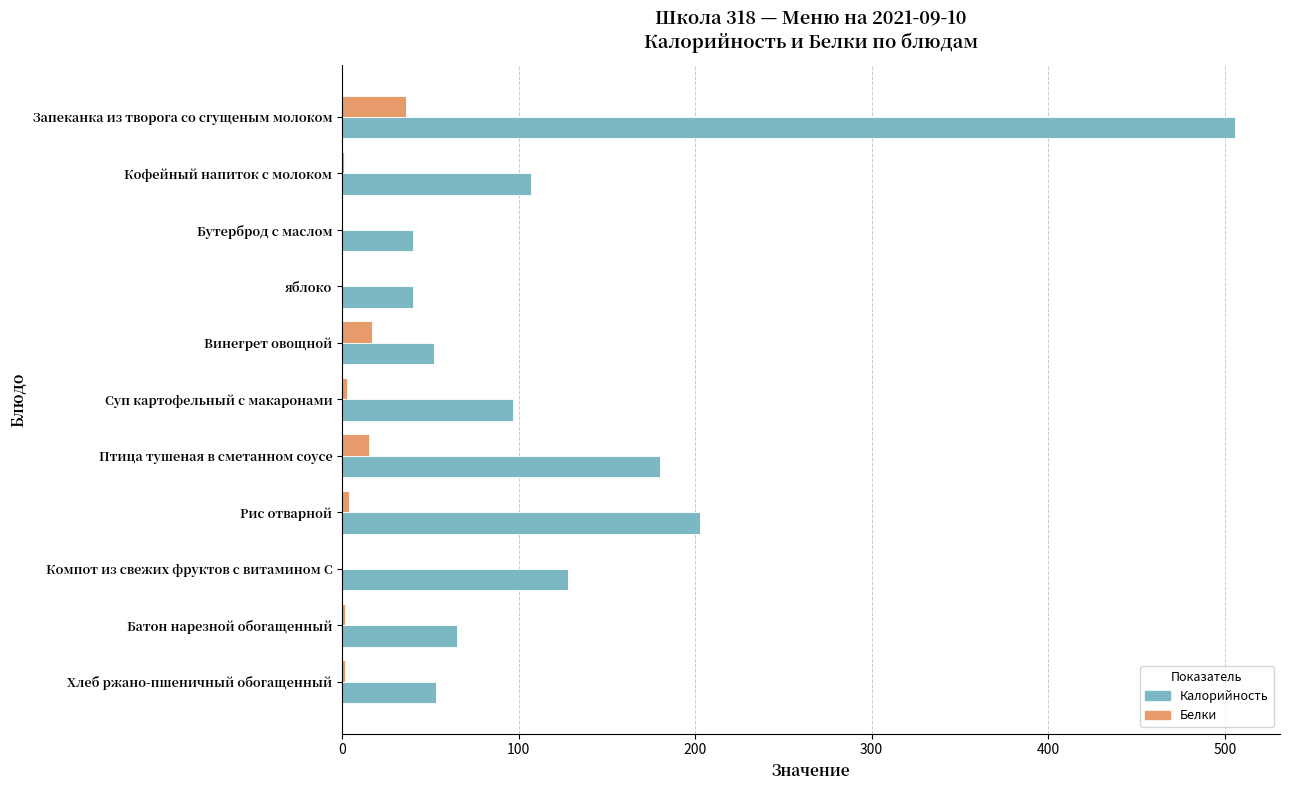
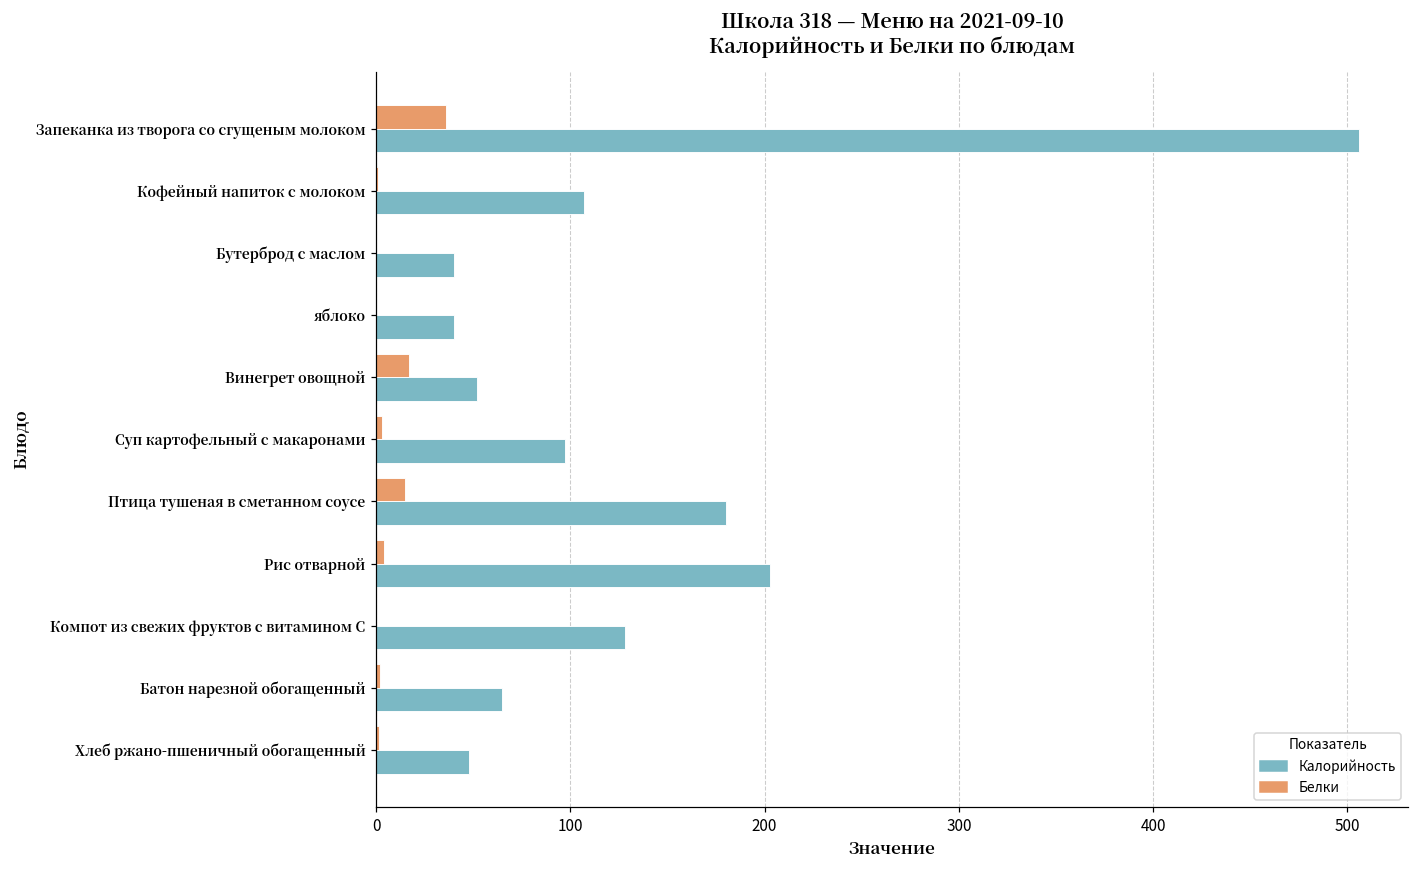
  {
    "Калорийность": {
      "Запеканка из творога со сгущеным молоком": 506,
      "Кофейный напиток с молоком": 107,
      "Бутерброд с маслом": 40,
      "яблоко": 40,
      "Винегрет овощной": 52,
      "Суп картофельный с макаронами": 97,
      "Птица тушеная в сметанном соусе": 180,
      "Рис отварной": 203,
      "Компот из свежих фруктов с витамином С": 128,
      "Батон нарезной обогащенный": 65,
-     "Хлеб ржано-пшеничный обогащенный": 53
+     "Хлеб ржано-пшеничный обогащенный": 48
    },
    "Белки": {
      "Запеканка из творога со сгущеным молоком": 36,
      "Бутерброд с маслом": 0,
      "яблоко": 0,
      "Винегрет овощной": 17,
      "Суп картофельный с макаронами": 3,
      "Птица тушеная в сметанном соусе": 15,
      "Рис отварной": 4,
      "Компот из свежих фруктов с витамином С": 0,
      "Батон нарезной обогащенный": 2,
      "Хлеб ржано-пшеничный обогащенный": 2
    }
  }
